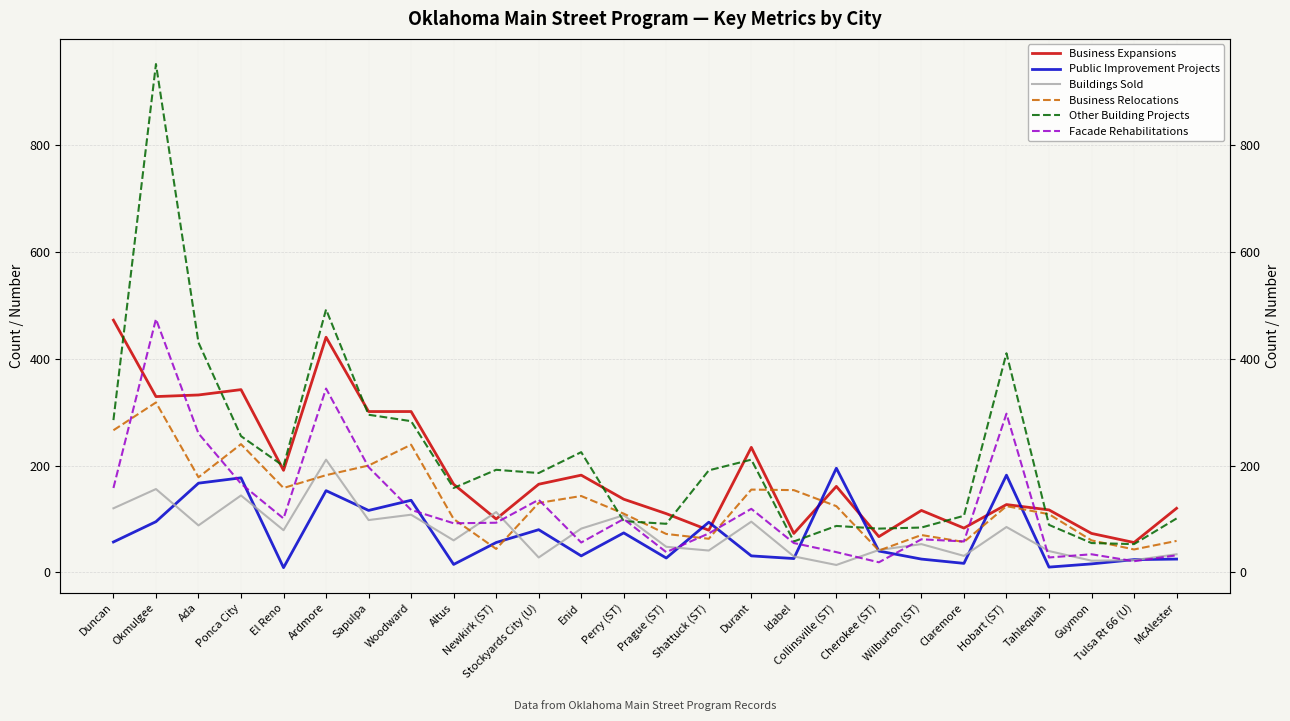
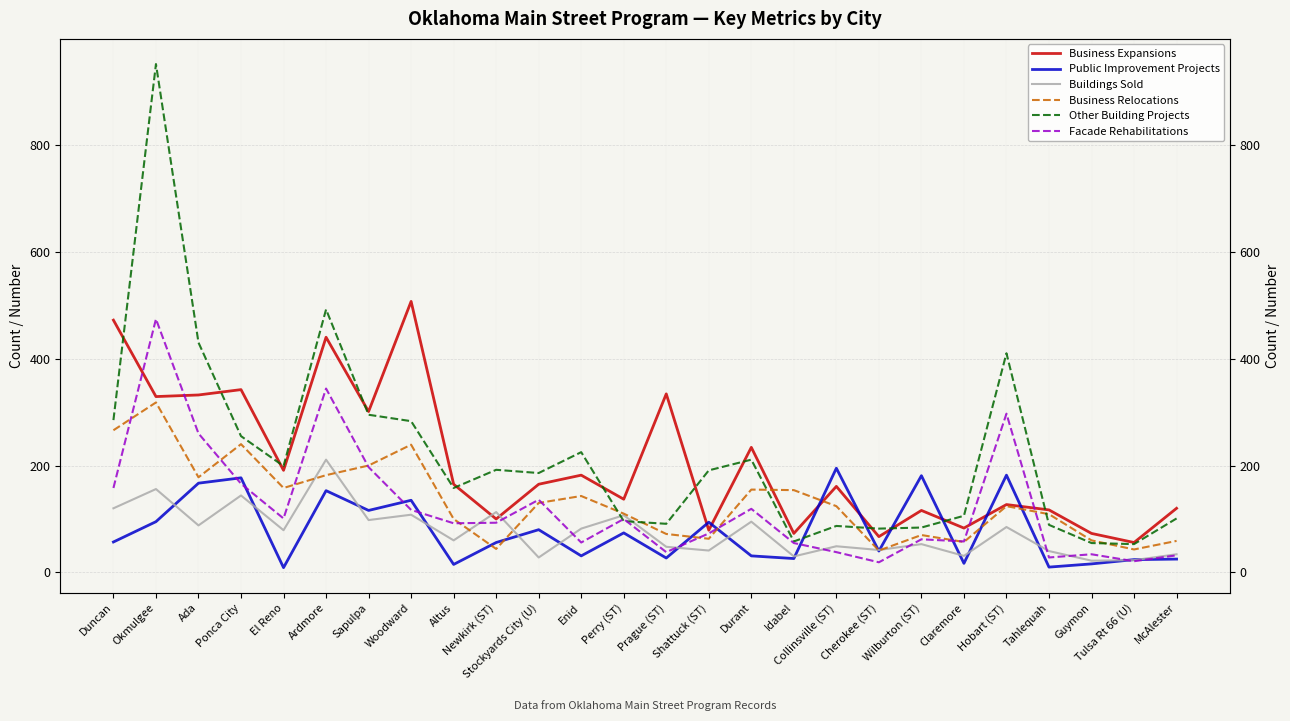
  {
    "Business Expansions": {
      "Duncan": 470,
      "Okmulgee": 330,
      "Ada": 330,
      "Ponca City": 340,
      "El Reno": 190,
      "Ardmore": 440,
      "Sapulpa": 300,
-     "Woodward": 300,
+     "Woodward": 510,
      "Altus": 170,
      "Newkirk (ST)": 100,
      "Stockyards City (U)": 170,
      "Enid": 180,
      "Perry (ST)": 140,
-     "Prague (ST)": 110,
+     "Prague (ST)": 330,
      "Shattuck (ST)": 80,
      "Durant": 230,
      "Idabel": 70,
      "Collinsville (ST)": 160,
      "Cherokee (ST)": 70,
      "Wilburton (ST)": 120,
      "Claremore": 80,
      "Tahlequah": 120,
      "Guymon": 70,
      "McAlester": 120
    },
    "Public Improvement Projects": {
      "Duncan": 60,
      "Okmulgee": 100,
      "Ada": 170,
      "Ponca City": 180,
      "El Reno": 10,
      "Ardmore": 150,
      "Sapulpa": 120,
      "Woodward": 140,
      "Altus": 20,
      "Newkirk (ST)": 60,
      "Stockyards City (U)": 80,
      "Enid": 30,
      "Perry (ST)": 70,
      "Prague (ST)": 30,
      "Shattuck (ST)": 90,
      "Durant": 30,
      "Collinsville (ST)": 200,
-     "Wilburton (ST)": 30,
+     "Wilburton (ST)": 180,
      "Claremore": 20,
      "Hobart (ST)": 180,
      "Tahlequah": 10,
      "Guymon": 20,
      "McAlester": 30
    },
    "Buildings Sold": {
      "Duncan": 120,
      "Okmulgee": 160,
      "Ada": 90,
      "Ponca City": 140,
      "El Reno": 80,
      "Ardmore": 210,
      "Sapulpa": 100,
      "Woodward": 110,
      "Altus": 60,
      "Newkirk (ST)": 110,
      "Stockyards City (U)": 30,
      "Enid": 80,
      "Prague (ST)": 50,
      "Shattuck (ST)": 40,
      "Durant": 100,
-     "Collinsville (ST)": 10,
+     "Collinsville (ST)": 50,
      "Wilburton (ST)": 50,
      "Claremore": 30,
      "Hobart (ST)": 90,
      "Tahlequah": 40,
      "Guymon": 20
    },
    "Business Relocations": {
      "Duncan": 270,
      "Okmulgee": 320,
      "Ada": 180,
      "Ponca City": 240,
      "El Reno": 160,
      "Ardmore": 180,
      "Woodward": 240,
      "Altus": 100,
      "Newkirk (ST)": 40,
      "Stockyards City (U)": 130,
      "Enid": 140,
      "Prague (ST)": 70,
      "Shattuck (ST)": 60,
      "Durant": 160,
      "Idabel": 150,
      "Collinsville (ST)": 120,
      "Wilburton (ST)": 70,
      "Tahlequah": 110,
      "Guymon": 60,
      "Tulsa Rt 66 (U)": 40,
      "McAlester": 60
    },
    "Other Building Projects": {
      "Duncan": 290,
      "Okmulgee": 950,
      "Ada": 430,
      "Ponca City": 260,
      "El Reno": 200,
      "Ardmore": 490,
      "Sapulpa": 300,
      "Woodward": 280,
      "Altus": 160,
      "Newkirk (ST)": 190,
      "Stockyards City (U)": 190,
      "Enid": 230,
      "Prague (ST)": 90,
      "Shattuck (ST)": 190,
      "Durant": 210,
      "Collinsville (ST)": 90,
      "Cherokee (ST)": 80,
      "Wilburton (ST)": 80,
      "Claremore": 110,
      "Hobart (ST)": 410,
      "Tahlequah": 90,
      "Guymon": 60,
      "McAlester": 100
    },
    "Facade Rehabilitations": {
      "Duncan": 160,
      "Okmulgee": 470,
      "Ada": 260,
      "Ponca City": 170,
      "El Reno": 100,
      "Ardmore": 340,
      "Woodward": 120,
      "Altus": 90,
      "Newkirk (ST)": 90,
      "Stockyards City (U)": 140,
      "Enid": 60,
      "Prague (ST)": 40,
      "Shattuck (ST)": 70,
      "Durant": 120,
      "Collinsville (ST)": 40,
      "Cherokee (ST)": 20,
      "Wilburton (ST)": 60,
      "Hobart (ST)": 300,
      "Tahlequah": 30,
      "Guymon": 30
    }
  }
